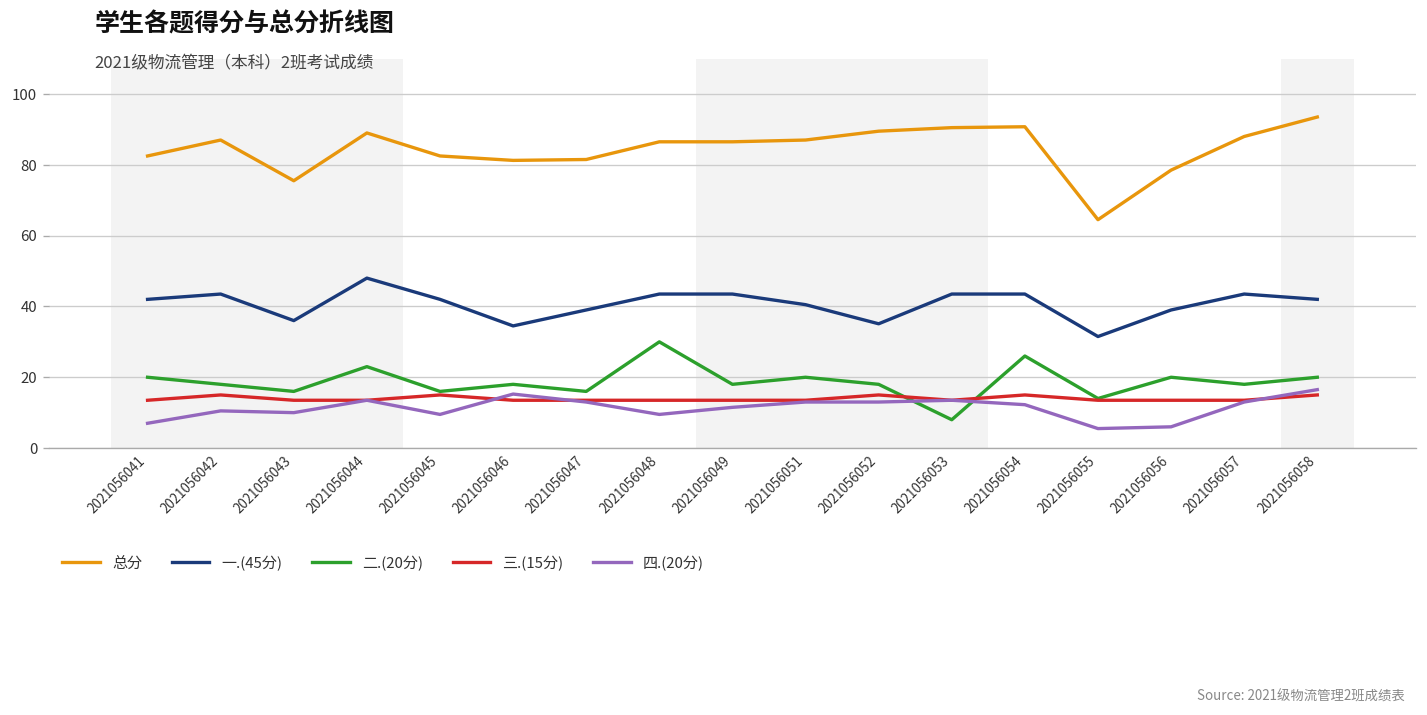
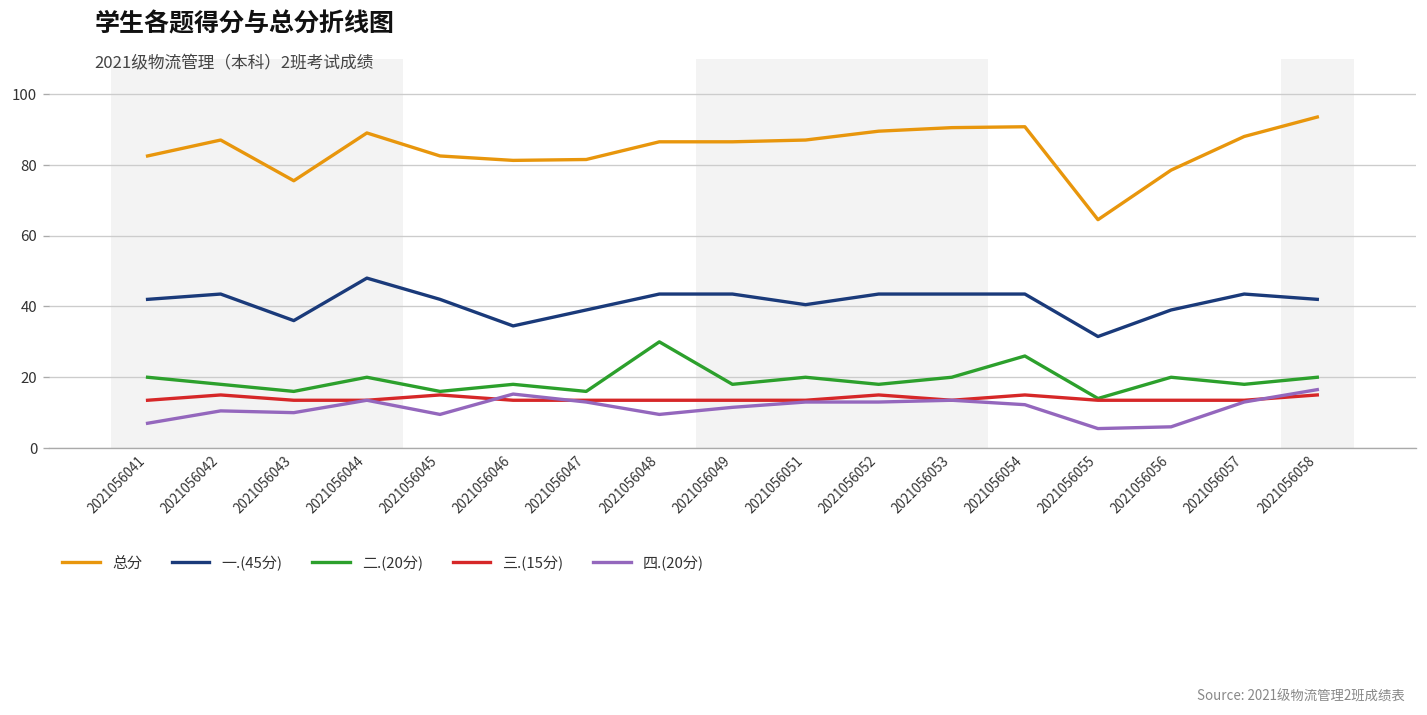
  {
    "总分": {
      "2021056041": 83,
      "2021056042": 87,
      "2021056043": 76,
      "2021056044": 89,
      "2021056045": 83,
      "2021056046": 81,
      "2021056047": 82,
      "2021056048": 87,
      "2021056049": 87,
      "2021056051": 87,
      "2021056052": 90,
      "2021056053": 91,
      "2021056054": 91,
      "2021056055": 65,
      "2021056056": 79,
      "2021056057": 88,
      "2021056058": 94
    },
    "一.(45分)": {
      "2021056041": 42,
      "2021056042": 44,
      "2021056043": 36,
      "2021056044": 48,
      "2021056045": 42,
      "2021056046": 35,
      "2021056047": 39,
      "2021056048": 44,
      "2021056049": 44,
      "2021056051": 41,
-     "2021056052": 35,
+     "2021056052": 44,
      "2021056053": 44,
      "2021056054": 44,
      "2021056055": 32,
      "2021056056": 39,
      "2021056057": 44,
      "2021056058": 42
    },
    "二.(20分)": {
      "2021056041": 20,
      "2021056042": 18,
      "2021056043": 16,
-     "2021056044": 23,
+     "2021056044": 20,
      "2021056045": 16,
      "2021056046": 18,
      "2021056047": 16,
      "2021056048": 30,
      "2021056049": 18,
      "2021056051": 20,
      "2021056052": 18,
-     "2021056053": 8,
+     "2021056053": 20,
      "2021056054": 26,
      "2021056056": 20,
      "2021056057": 18,
      "2021056058": 20
    },
    "三.(15分)": {
      "2021056041": 14,
      "2021056042": 15,
      "2021056043": 14,
      "2021056045": 15,
      "2021056046": 14,
      "2021056048": 14,
      "2021056049": 14,
      "2021056052": 15,
      "2021056054": 15,
      "2021056056": 14,
      "2021056058": 15
    },
    "四.(20分)": {
      "2021056041": 7,
      "2021056042": 11,
      "2021056043": 10,
      "2021056045": 10,
      "2021056046": 15,
      "2021056048": 10,
      "2021056049": 12,
      "2021056052": 13,
      "2021056054": 12,
      "2021056055": 6,
      "2021056056": 6,
      "2021056058": 17
    }
  }
